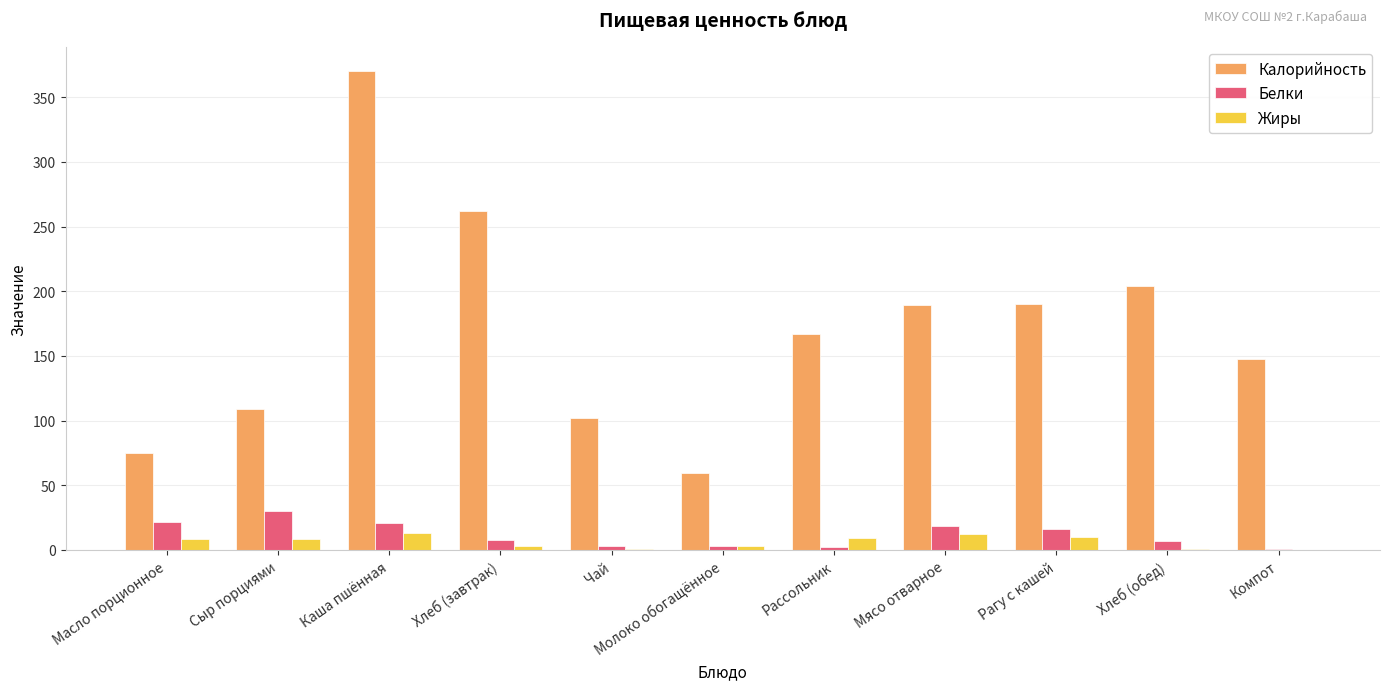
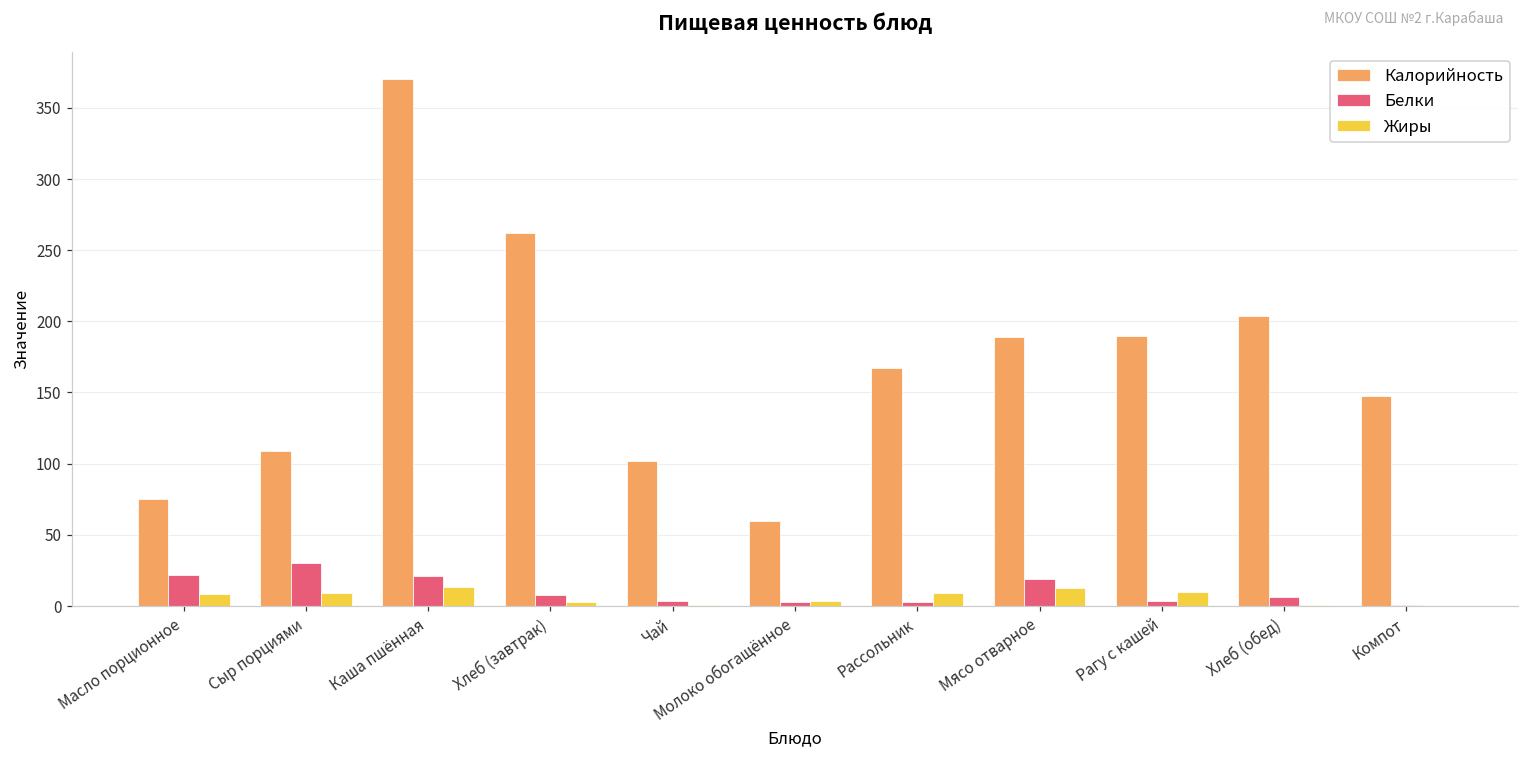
  {
    "Белки": {
      "Масло порционное": 22,
      "Сыр порциями": 30,
      "Каша пшённая": 21,
      "Хлеб (завтрак)": 8,
      "Чай": 3,
      "Молоко обогащённое": 3,
      "Рассольник": 3,
      "Мясо отварное": 19,
-     "Рагу с кашей": 16,
+     "Рагу с кашей": 4,
      "Хлеб (обед)": 7
    }
  }
